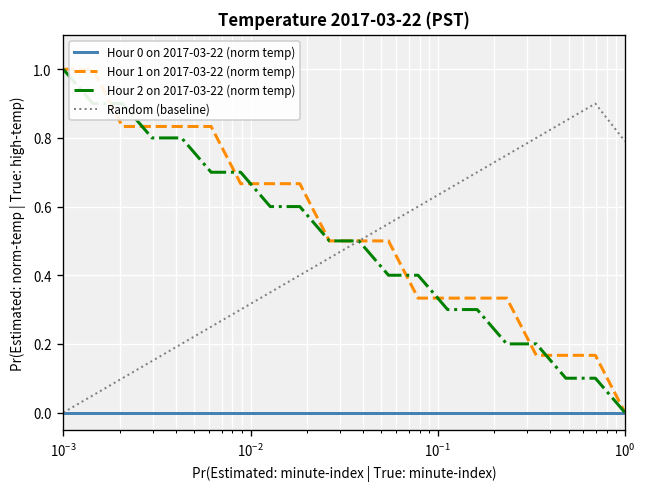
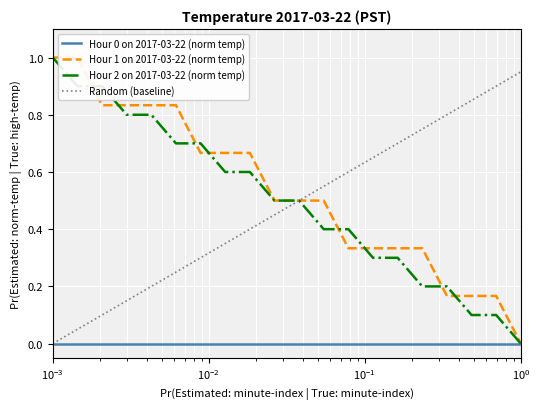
  {
    "Random (baseline)": {
-     "10^0": 0.79
+     "10^0": 0.95
    }
  }
